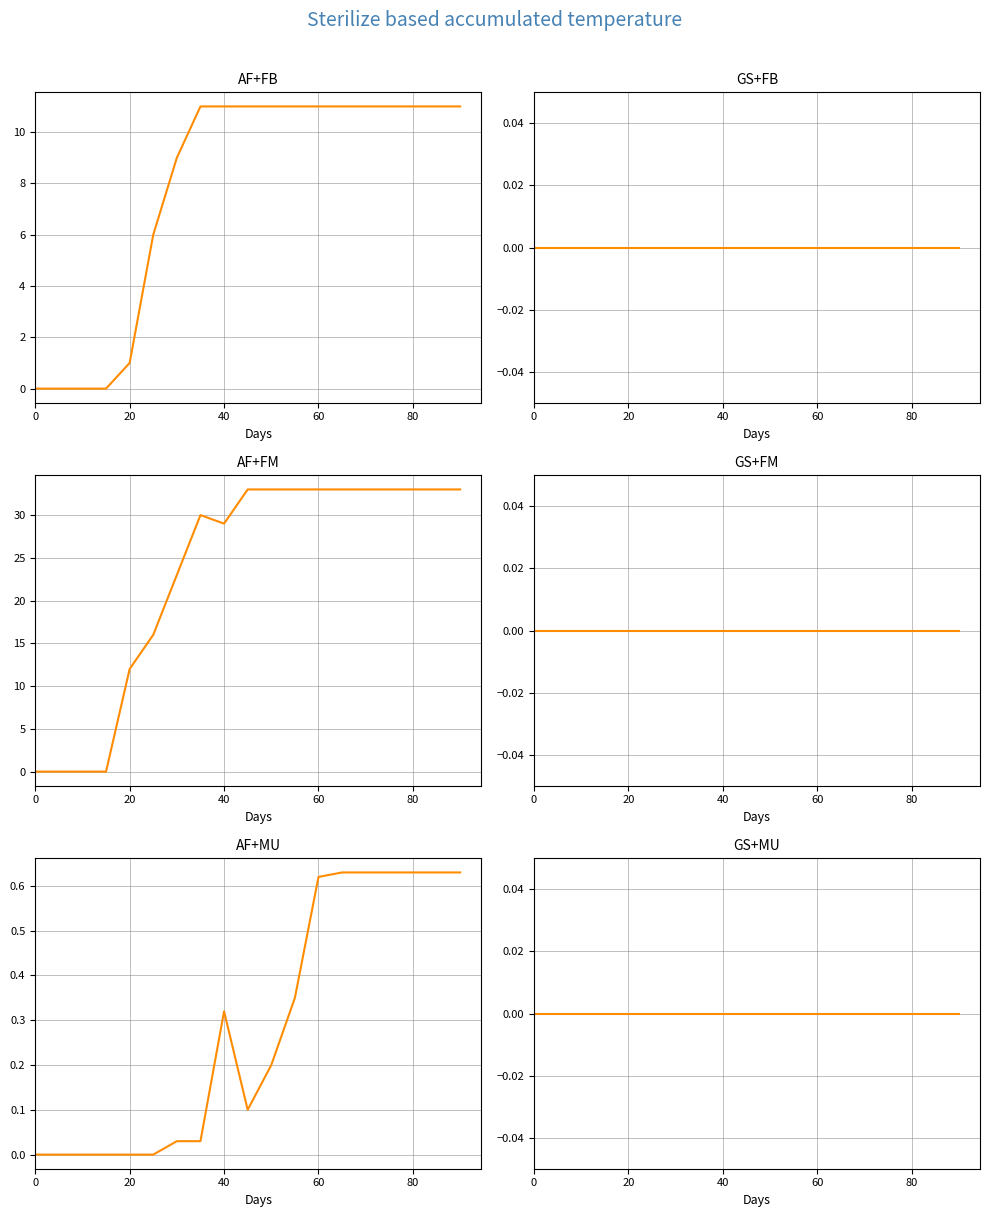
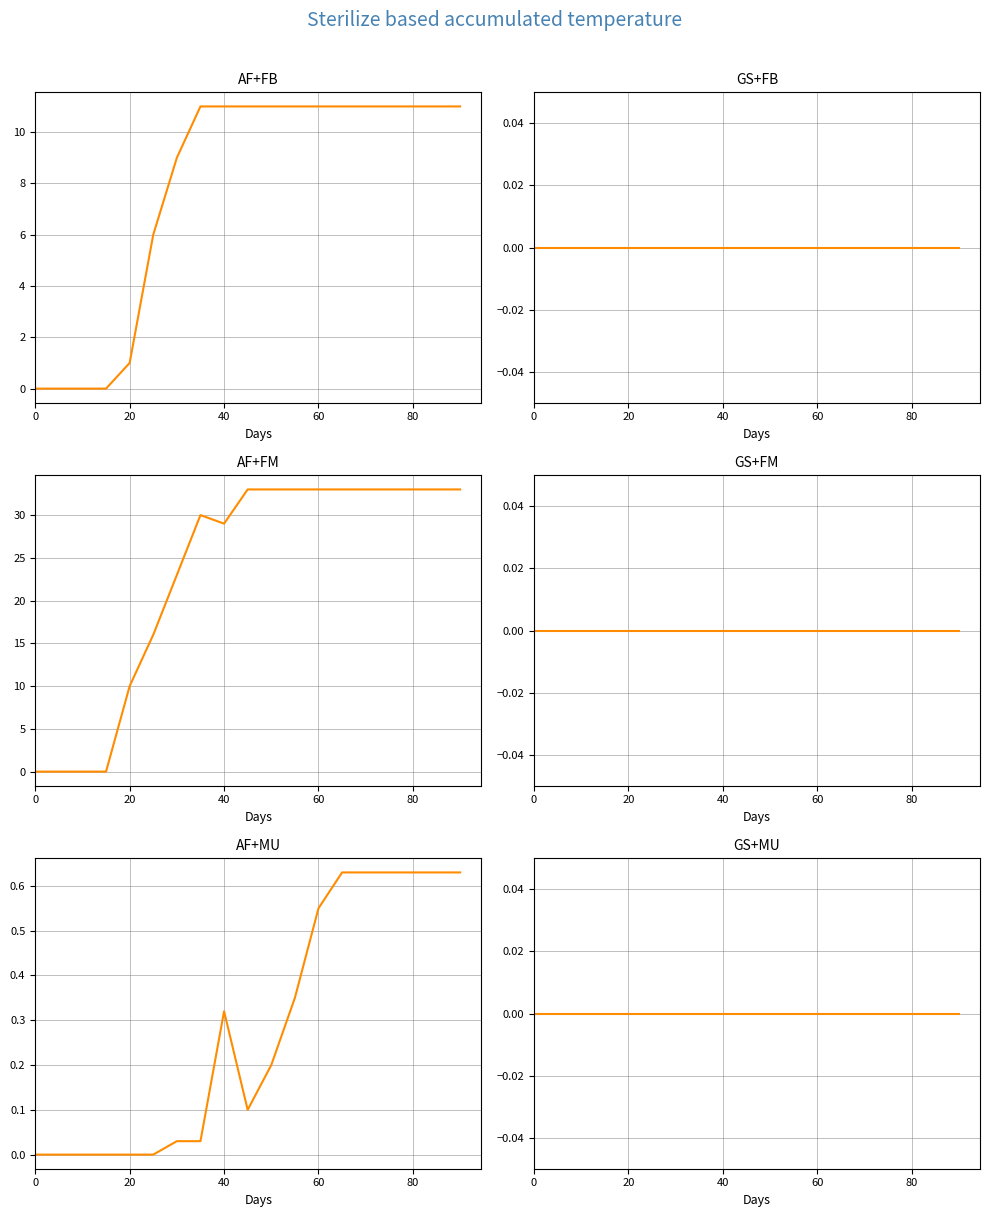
  {
    "AF+FB": {
      "0": 0.0,
      "20": 1.0,
      "40": 11.0,
      "60": 11.0,
      "80": 11.0
    },
    "GS+FB": {
      "0": 0.000,
      "20": 0.000,
      "40": 0.000,
      "60": 0.000,
      "80": 0.000
    },
    "AF+FM": {
      "0": 0,
-     "20": 12,
+     "20": 10,
      "40": 29,
      "60": 33,
      "80": 33
    },
    "GS+FM": {
      "0": 0.000,
      "20": 0.000,
      "40": 0.000,
      "60": 0.000,
      "80": 0.000
    },
    "AF+MU": {
      "0": 0.00,
      "20": 0.00,
      "40": 0.32,
-     "60": 0.62,
+     "60": 0.55,
      "80": 0.63
    },
    "GS+MU": {
      "0": 0.000,
      "20": 0.000,
      "40": 0.000,
      "60": 0.000,
      "80": 0.000
    }
  }
